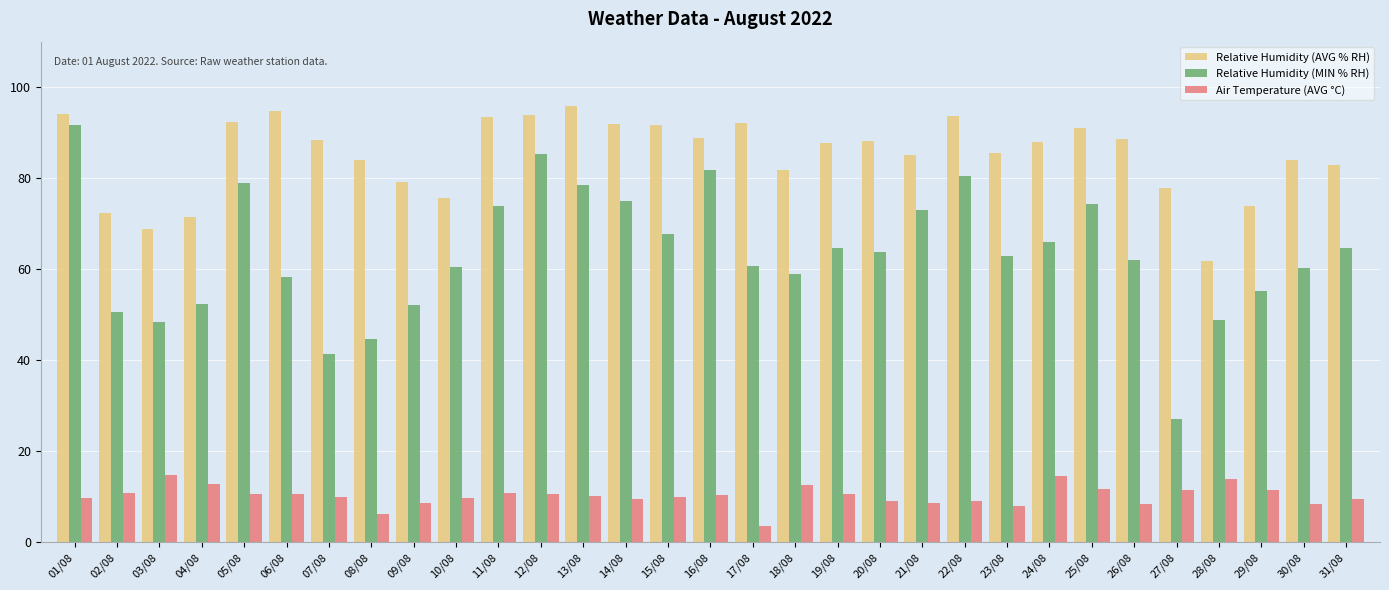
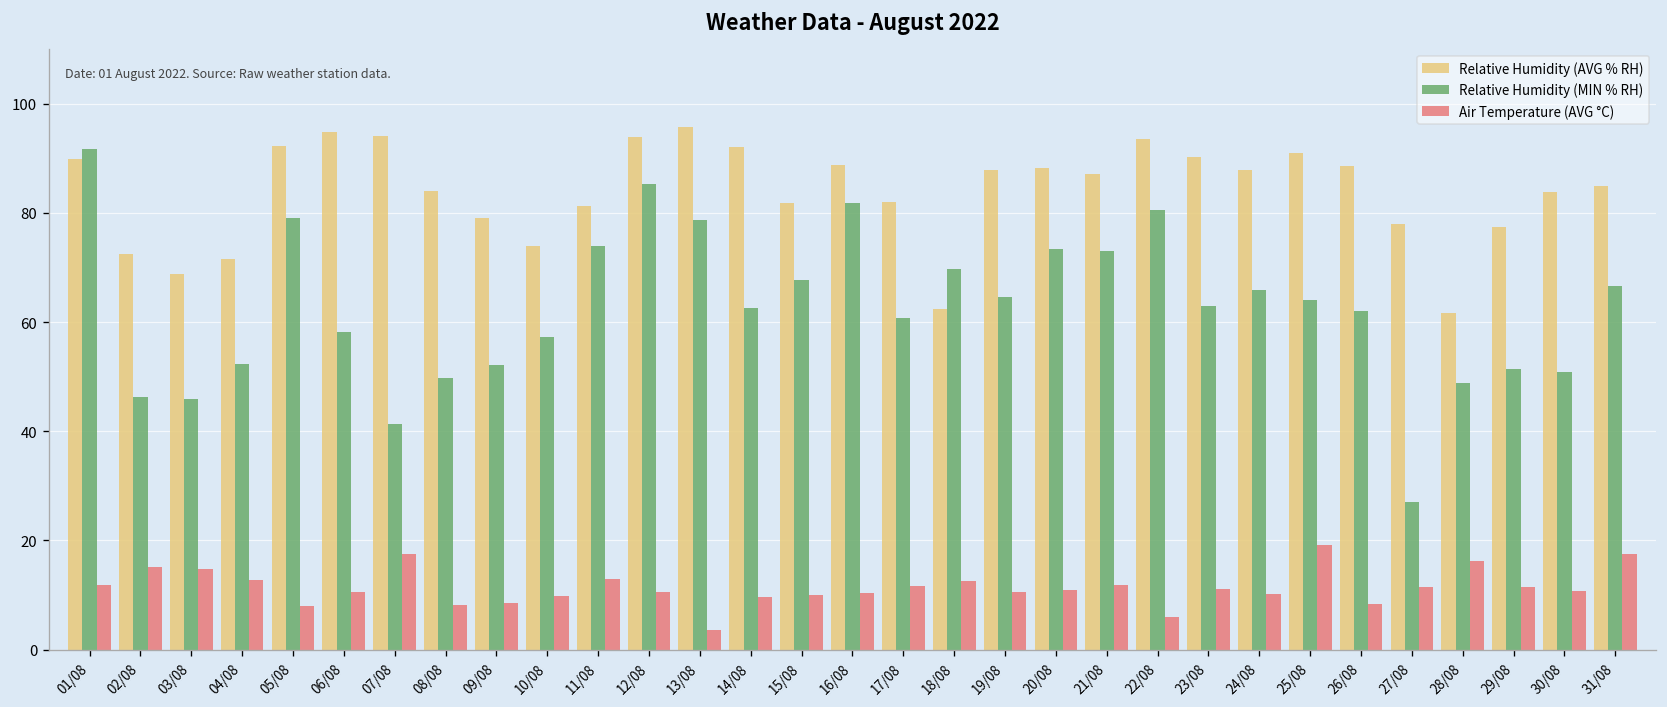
  {
    "Relative Humidity (AVG % RH)": {
-     "01/08": 94,
+     "01/08": 90,
      "02/08": 72,
      "03/08": 69,
      "04/08": 72,
      "05/08": 92,
      "06/08": 95,
-     "07/08": 89,
+     "07/08": 94,
      "08/08": 84,
      "09/08": 79,
-     "10/08": 76,
-     "11/08": 94,
+     "10/08": 74,
+     "11/08": 81,
      "12/08": 94,
      "13/08": 96,
      "14/08": 92,
-     "15/08": 92,
+     "15/08": 82,
      "16/08": 89,
-     "17/08": 92,
-     "18/08": 82,
+     "17/08": 82,
+     "18/08": 62,
      "19/08": 88,
      "20/08": 88,
-     "21/08": 85,
+     "21/08": 87,
      "22/08": 94,
-     "23/08": 86,
+     "23/08": 90,
      "24/08": 88,
      "25/08": 91,
      "26/08": 89,
      "27/08": 78,
      "28/08": 62,
-     "29/08": 74,
+     "29/08": 77,
      "30/08": 84,
-     "31/08": 83
+     "31/08": 85
    },
    "Relative Humidity (MIN % RH)": {
      "01/08": 92,
-     "02/08": 51,
-     "03/08": 48,
+     "02/08": 46,
+     "03/08": 46,
      "04/08": 52,
      "05/08": 79,
      "06/08": 58,
      "07/08": 41,
-     "08/08": 45,
+     "08/08": 50,
      "09/08": 52,
-     "10/08": 61,
+     "10/08": 57,
      "11/08": 74,
      "12/08": 85,
      "13/08": 79,
-     "14/08": 75,
+     "14/08": 63,
      "15/08": 68,
      "16/08": 82,
      "17/08": 61,
-     "18/08": 59,
+     "18/08": 70,
      "19/08": 65,
-     "20/08": 64,
+     "20/08": 73,
      "21/08": 73,
      "22/08": 81,
      "23/08": 63,
      "24/08": 66,
-     "25/08": 74,
+     "25/08": 64,
      "26/08": 62,
      "27/08": 27,
      "28/08": 49,
-     "29/08": 55,
-     "30/08": 60,
-     "31/08": 65
+     "29/08": 51,
+     "30/08": 51,
+     "31/08": 67
    },
    "Air Temperature (AVG °C)": {
-     "01/08": 10,
-     "02/08": 11,
+     "01/08": 12,
+     "02/08": 15,
      "03/08": 15,
      "04/08": 13,
-     "05/08": 11,
+     "05/08": 8,
      "06/08": 11,
-     "07/08": 10,
-     "08/08": 6,
+     "07/08": 18,
+     "08/08": 8,
      "09/08": 9,
      "10/08": 10,
-     "11/08": 11,
+     "11/08": 13,
      "12/08": 11,
-     "13/08": 10,
+     "13/08": 4,
      "14/08": 10,
      "15/08": 10,
      "16/08": 10,
-     "17/08": 4,
+     "17/08": 12,
      "18/08": 13,
      "19/08": 11,
-     "20/08": 9,
-     "21/08": 9,
-     "22/08": 9,
-     "23/08": 8,
-     "24/08": 15,
-     "25/08": 12,
+     "20/08": 11,
+     "21/08": 12,
+     "22/08": 6,
+     "23/08": 11,
+     "24/08": 10,
+     "25/08": 19,
      "26/08": 8,
      "27/08": 12,
-     "28/08": 14,
+     "28/08": 16,
      "29/08": 12,
-     "30/08": 8,
-     "31/08": 10
+     "30/08": 11,
+     "31/08": 18
    }
  }
